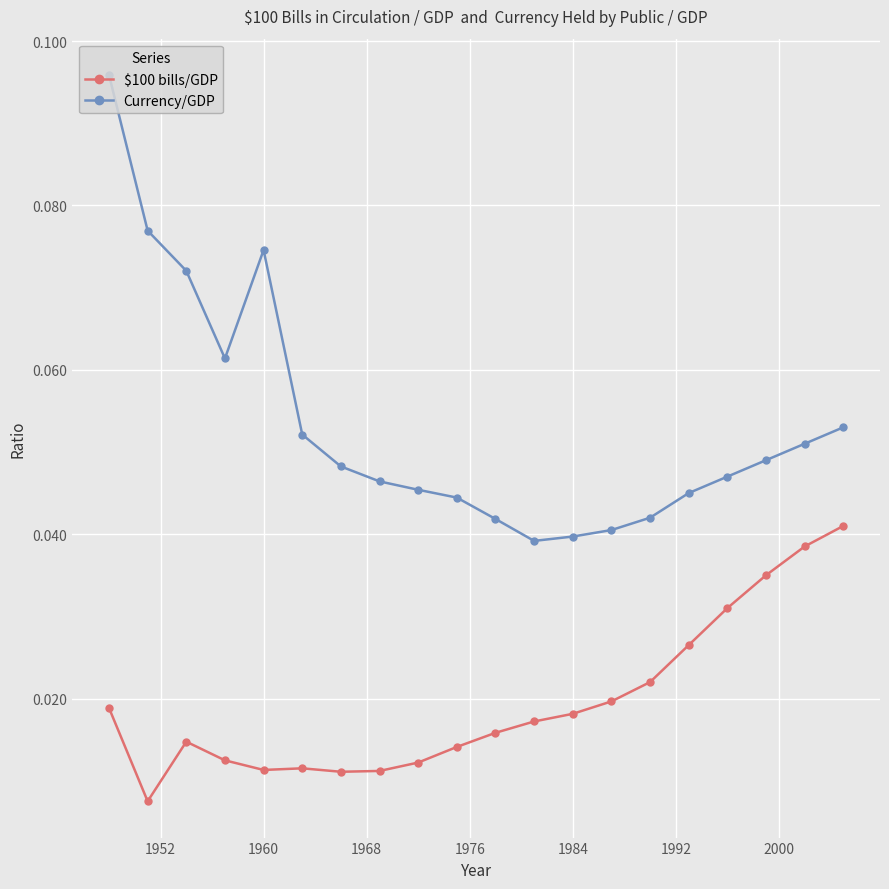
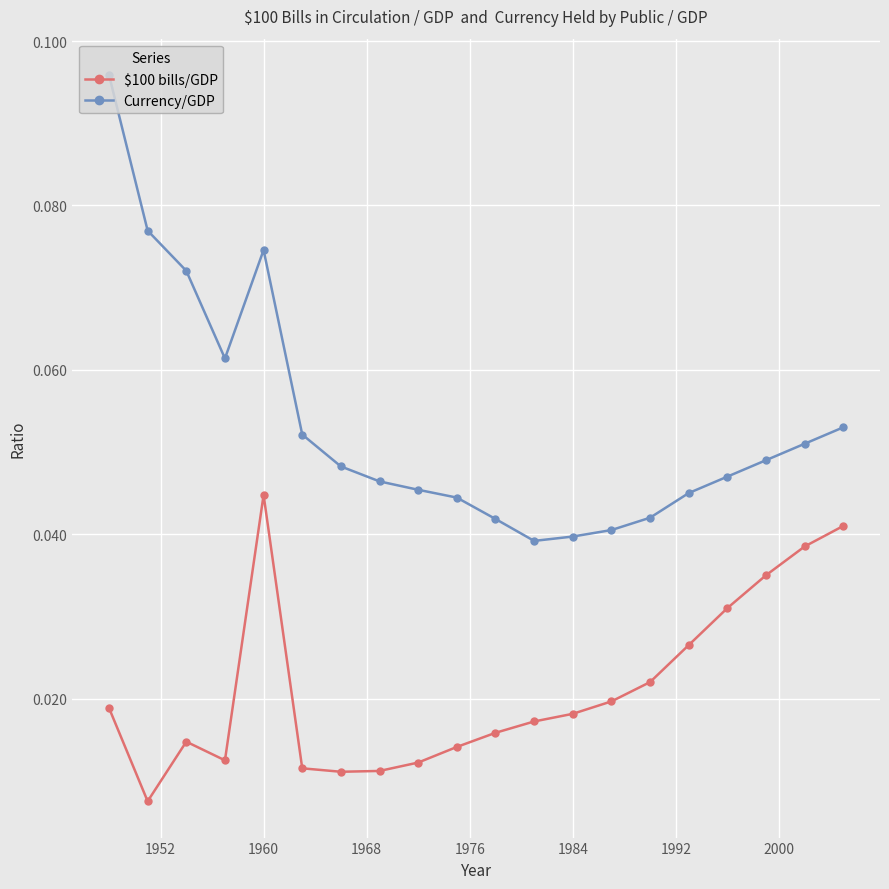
  {
    "$100 bills/GDP": {
-     "1960": 0.011,
+     "1960": 0.045,
      "1984": 0.018
    },
    "Currency/GDP": {
      "1960": 0.075,
      "1984": 0.040
    }
  }
